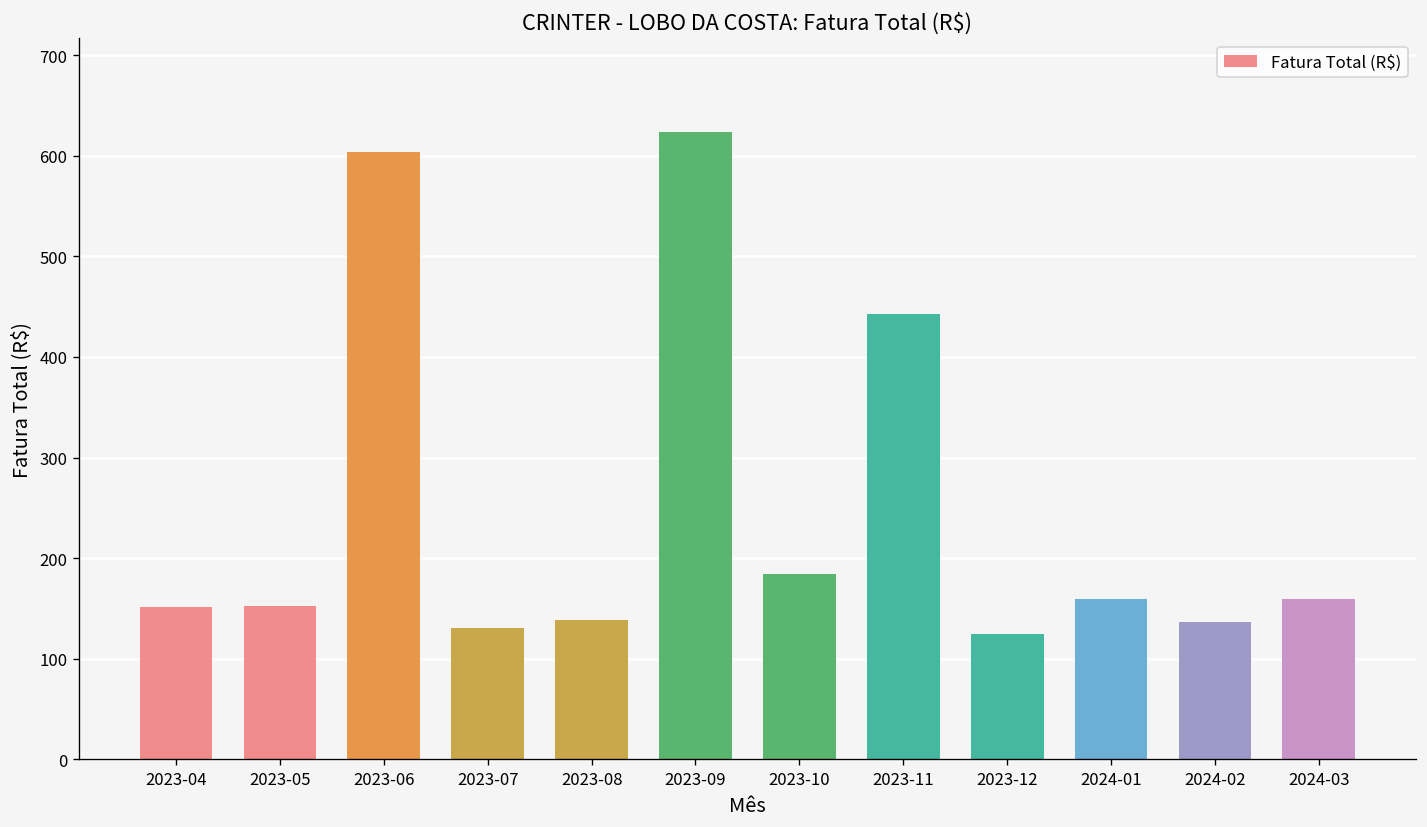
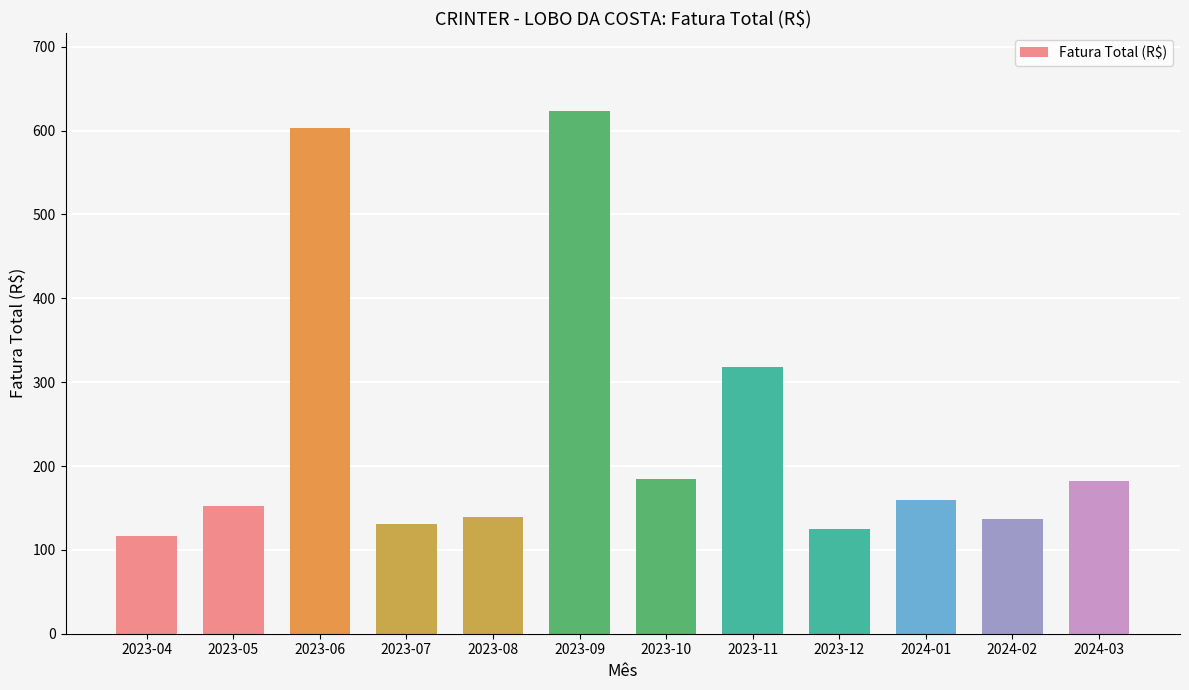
  {
-   "2023-04": 150,
+   "2023-04": 120,
    "2023-05": 150,
    "2023-06": 600,
    "2023-07": 130,
    "2023-08": 140,
    "2023-09": 620,
    "2023-10": 180,
-   "2023-11": 440,
+   "2023-11": 320,
    "2023-12": 120,
    "2024-01": 160,
    "2024-02": 140,
-   "2024-03": 160
+   "2024-03": 180
  }
